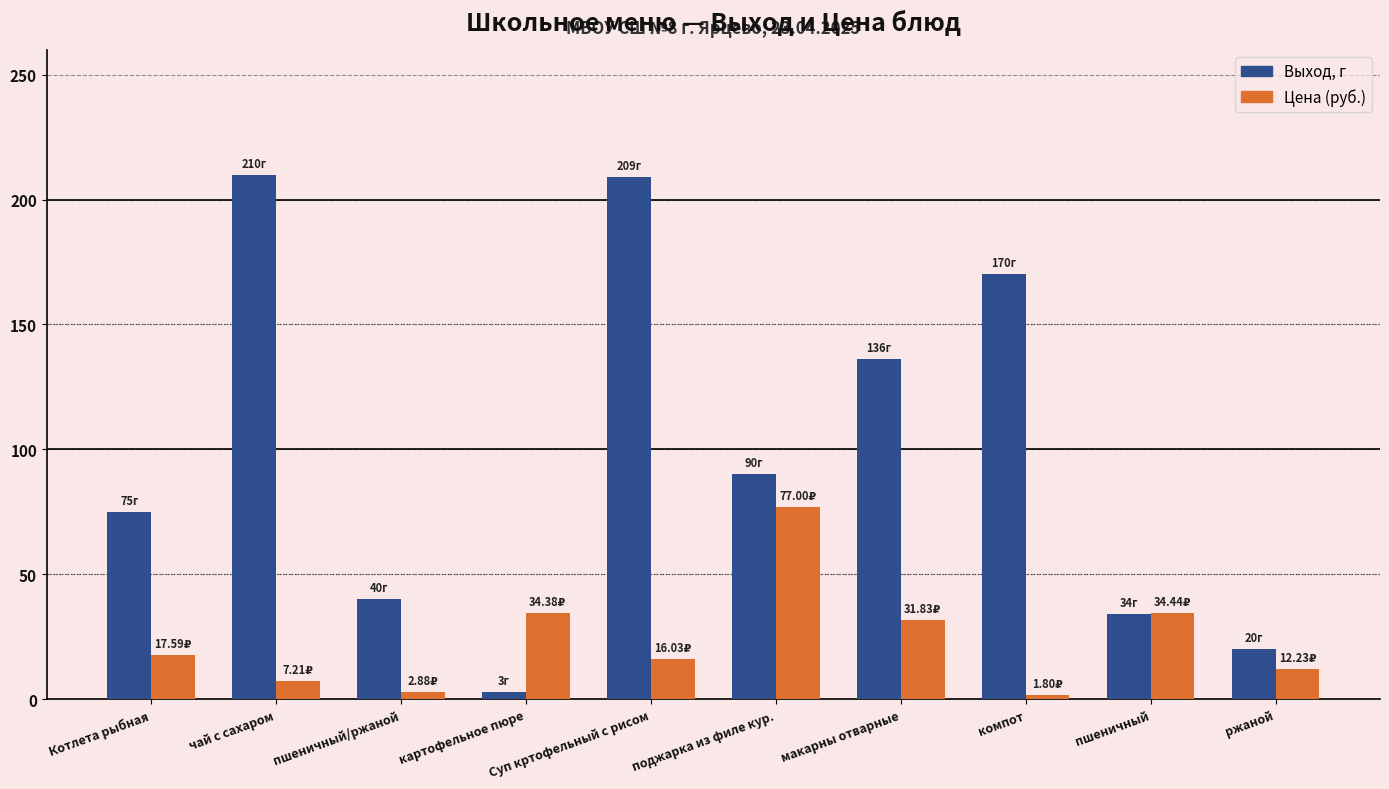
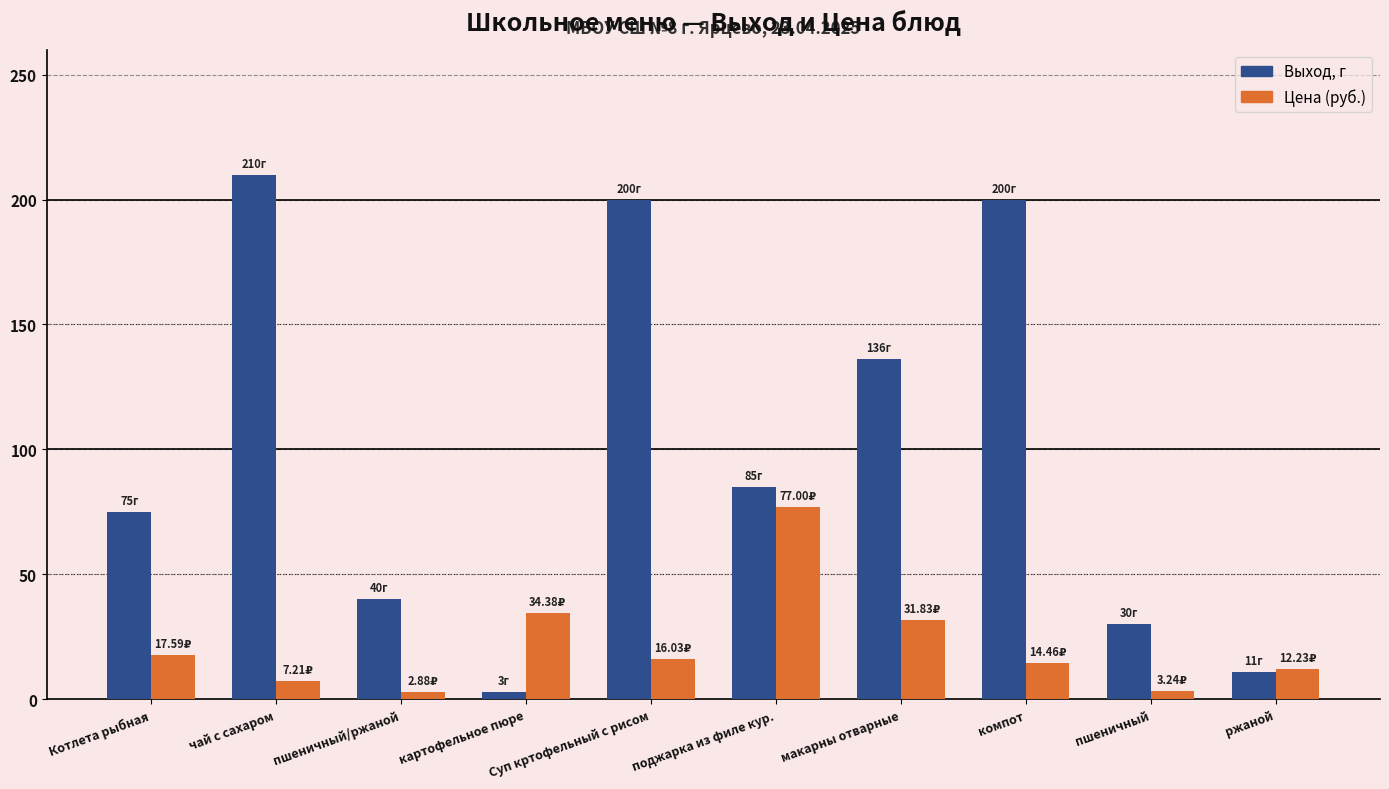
  {
    "Выход, г": {
      "Котлета рыбная": "75г",
      "чай с сахаром": "210г",
      "пшеничный/ржаной": "40г",
      "картофельное пюре": "3г",
-     "Суп кртофельный с рисом": "209г",
-     "поджарка из филе кур.": "90г",
+     "Суп кртофельный с рисом": "200г",
+     "поджарка из филе кур.": "85г",
      "макарны отварные": "136г",
-     "компот": "170г",
-     "пшеничный": "34г",
-     "ржаной": "20г"
+     "компот": "200г",
+     "пшеничный": "30г",
+     "ржаной": "11г"
    },
    "Цена (руб.)": {
      "Котлета рыбная": "17.59₽",
      "чай с сахаром": "7.21₽",
      "пшеничный/ржаной": "2.88₽",
      "картофельное пюре": "34.38₽",
      "Суп кртофельный с рисом": "16.03₽",
      "поджарка из филе кур.": "77.00₽",
      "макарны отварные": "31.83₽",
-     "компот": "1.80₽",
-     "пшеничный": "34.44₽",
+     "компот": "14.46₽",
+     "пшеничный": "3.24₽",
      "ржаной": "12.23₽"
    }
  }
